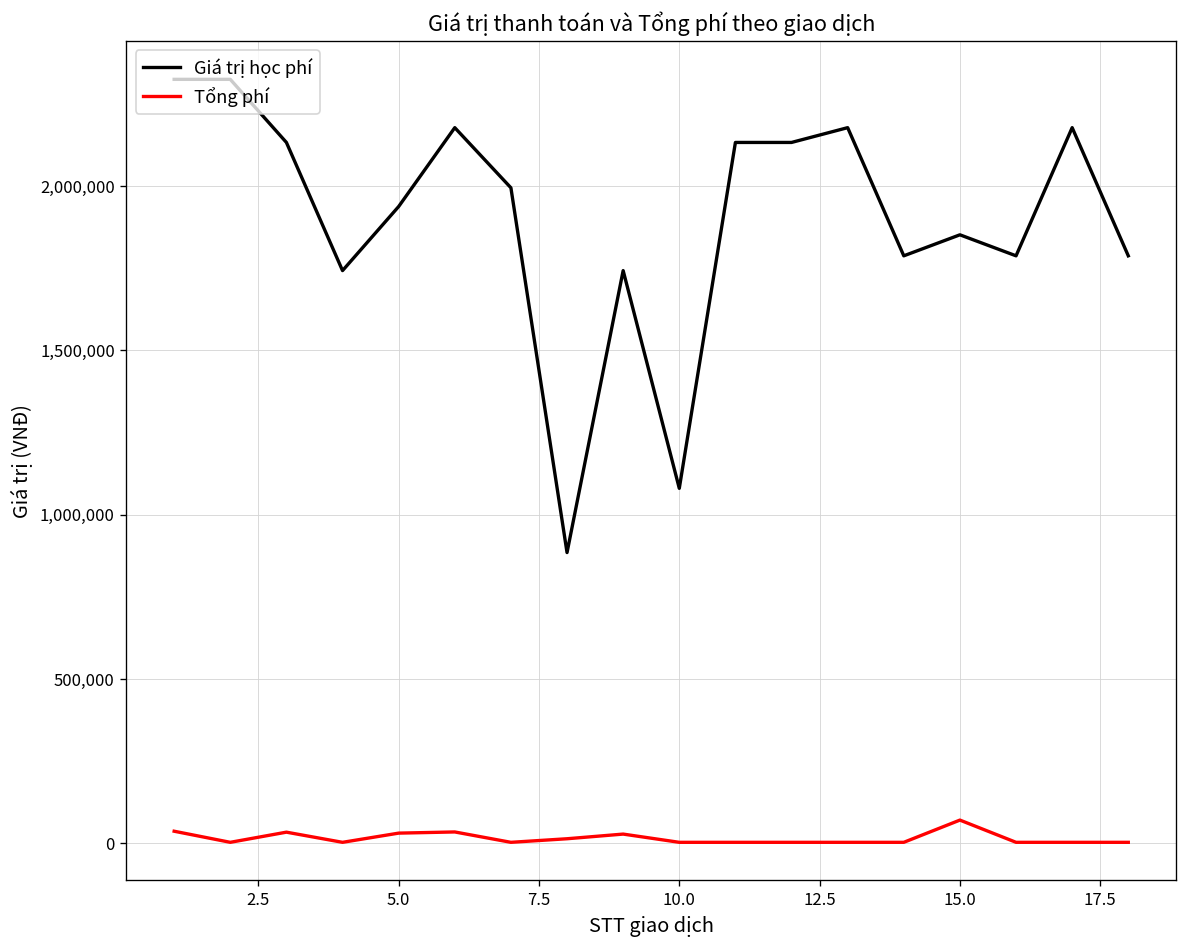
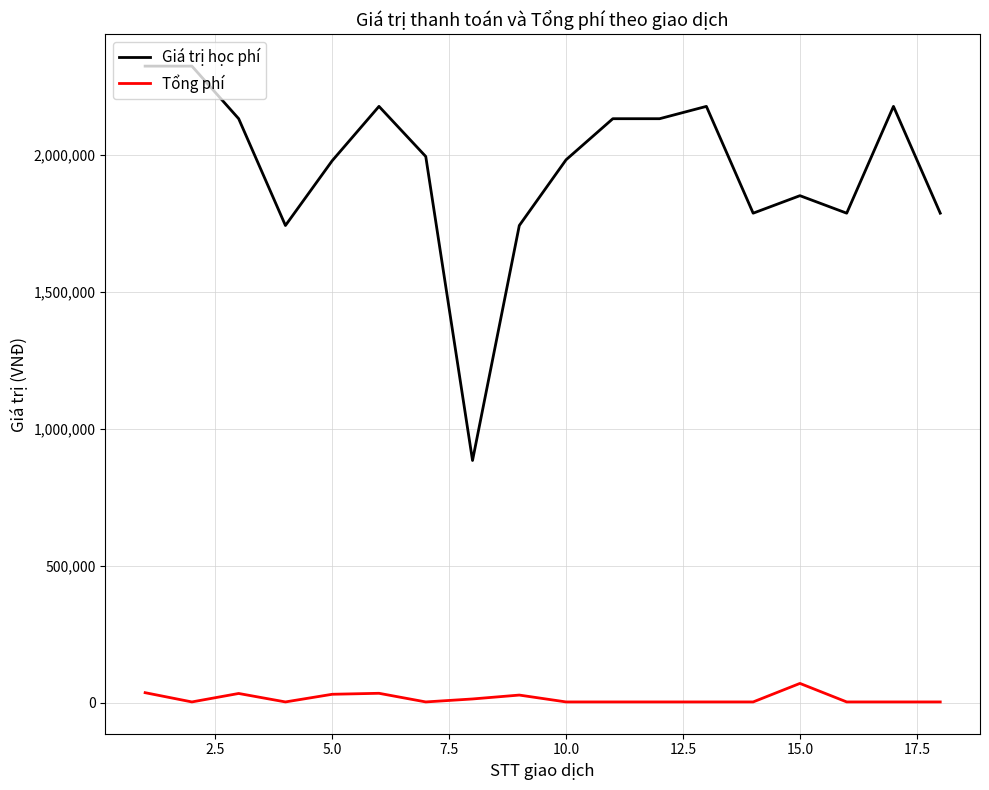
  {
    "Giá trị học phí": {
-     "5.0": "1,940,000",
-     "10.0": "1,080,000",
+     "5.0": "1,980,000",
+     "10.0": "1,980,000",
      "15.0": "1,850,000"
    },
    "Tổng phí": {
      "5.0": "30,000",
      "10.0": "0",
      "15.0": "70,000"
    }
  }
